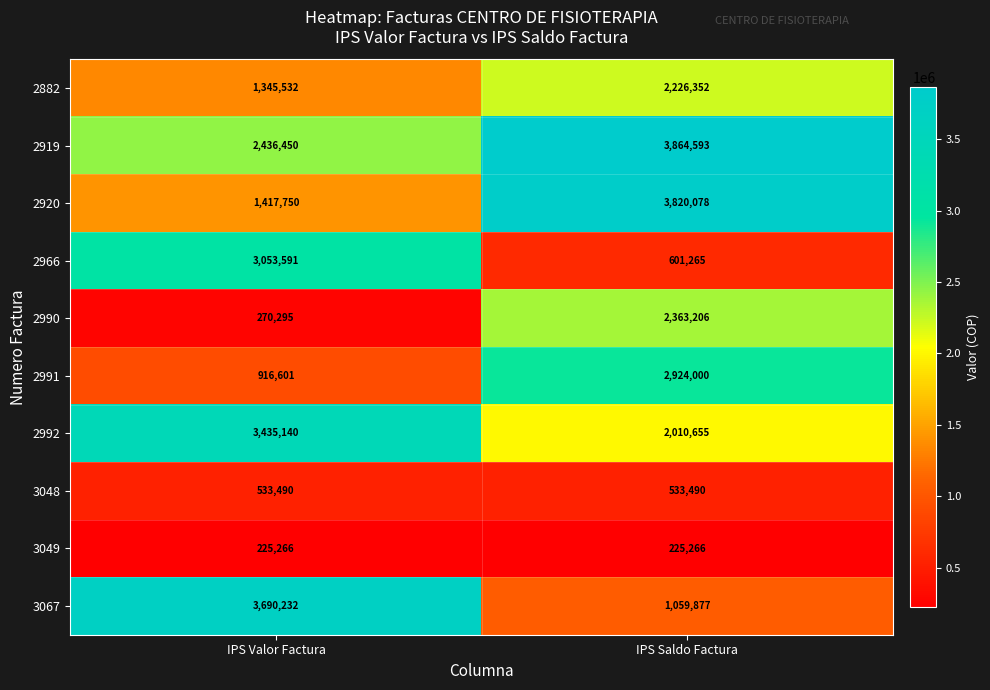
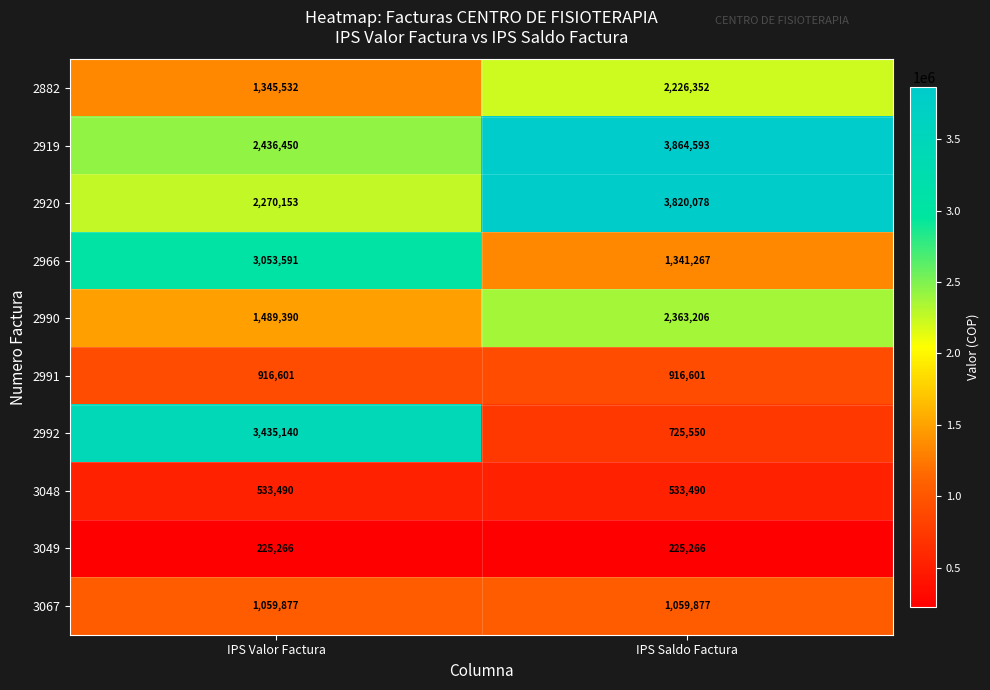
  {
    "2882": {
      "IPS Valor Factura": "1,345,532",
      "IPS Saldo Factura": "2,226,352"
    },
    "2919": {
      "IPS Valor Factura": "2,436,450",
      "IPS Saldo Factura": "3,864,593"
    },
    "2920": {
-     "IPS Valor Factura": "1,417,750",
+     "IPS Valor Factura": "2,270,153",
      "IPS Saldo Factura": "3,820,078"
    },
    "2966": {
      "IPS Valor Factura": "3,053,591",
-     "IPS Saldo Factura": "601,265"
+     "IPS Saldo Factura": "1,341,267"
    },
    "2990": {
-     "IPS Valor Factura": "270,295",
+     "IPS Valor Factura": "1,489,390",
      "IPS Saldo Factura": "2,363,206"
    },
    "2991": {
      "IPS Valor Factura": "916,601",
-     "IPS Saldo Factura": "2,924,000"
+     "IPS Saldo Factura": "916,601"
    },
    "2992": {
      "IPS Valor Factura": "3,435,140",
-     "IPS Saldo Factura": "2,010,655"
+     "IPS Saldo Factura": "725,550"
    },
    "3048": {
      "IPS Valor Factura": "533,490",
      "IPS Saldo Factura": "533,490"
    },
    "3049": {
      "IPS Valor Factura": "225,266",
      "IPS Saldo Factura": "225,266"
    },
    "3067": {
-     "IPS Valor Factura": "3,690,232",
+     "IPS Valor Factura": "1,059,877",
      "IPS Saldo Factura": "1,059,877"
    }
  }
